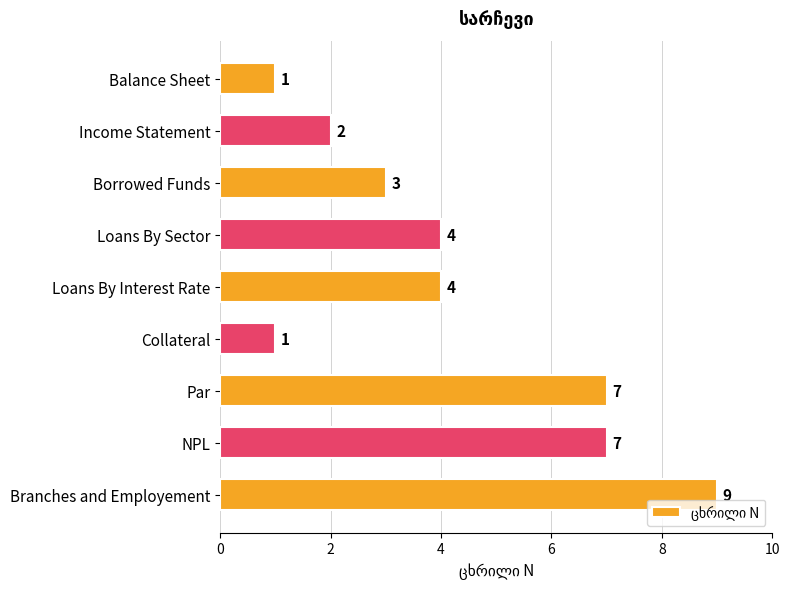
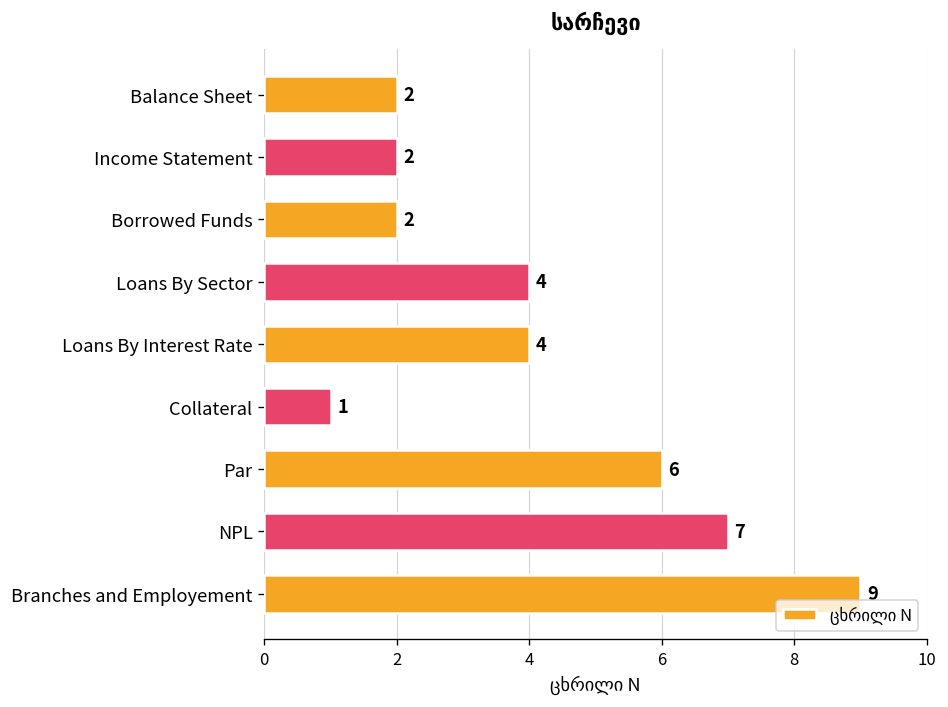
  {
-   "Balance Sheet": 1,
+   "Balance Sheet": 2,
    "Income Statement": 2,
-   "Borrowed Funds": 3,
+   "Borrowed Funds": 2,
    "Loans By Sector": 4,
    "Loans By Interest Rate": 4,
    "Collateral": 1,
-   "Par": 7,
+   "Par": 6,
    "NPL": 7
  }
